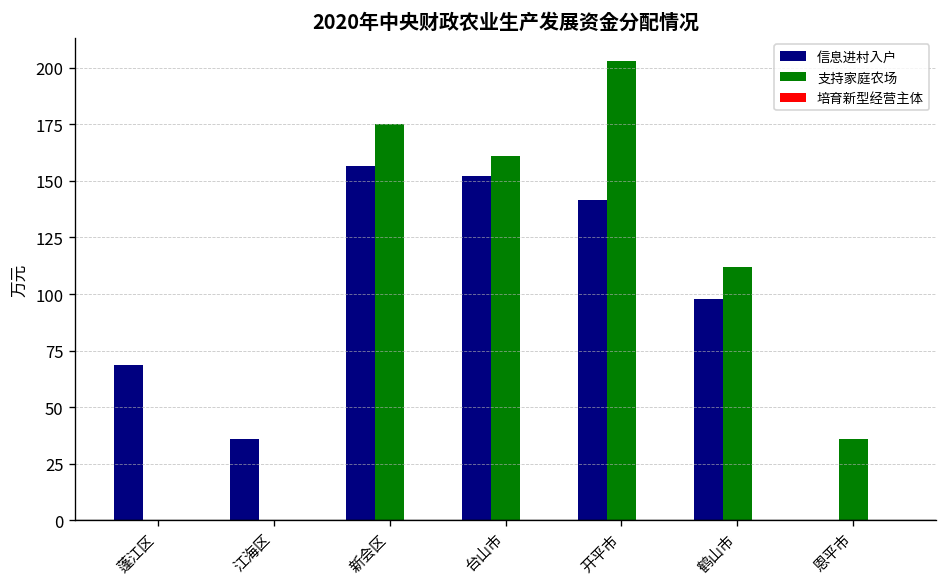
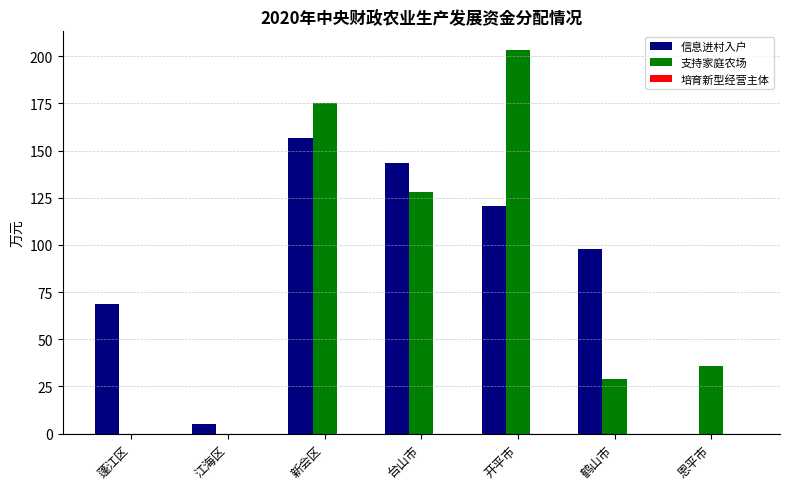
  {
    "信息进村入户": {
      "蓬江区": 69,
-     "江海区": 36,
+     "江海区": 5,
      "新会区": 157,
-     "台山市": 152,
-     "开平市": 142,
+     "台山市": 143,
+     "开平市": 121,
      "鹤山市": 98,
      "恩平市": 0
    },
    "支持家庭农场": {
      "蓬江区": 0,
      "江海区": 0,
      "新会区": 175,
-     "台山市": 161,
+     "台山市": 128,
      "开平市": 203,
-     "鹤山市": 112,
+     "鹤山市": 29,
      "恩平市": 36
    },
    "培育新型经营主体": {
      "蓬江区": 0,
      "江海区": 0,
      "新会区": 0,
      "台山市": 0,
      "开平市": 0,
      "鹤山市": 0,
      "恩平市": 0
    }
  }
